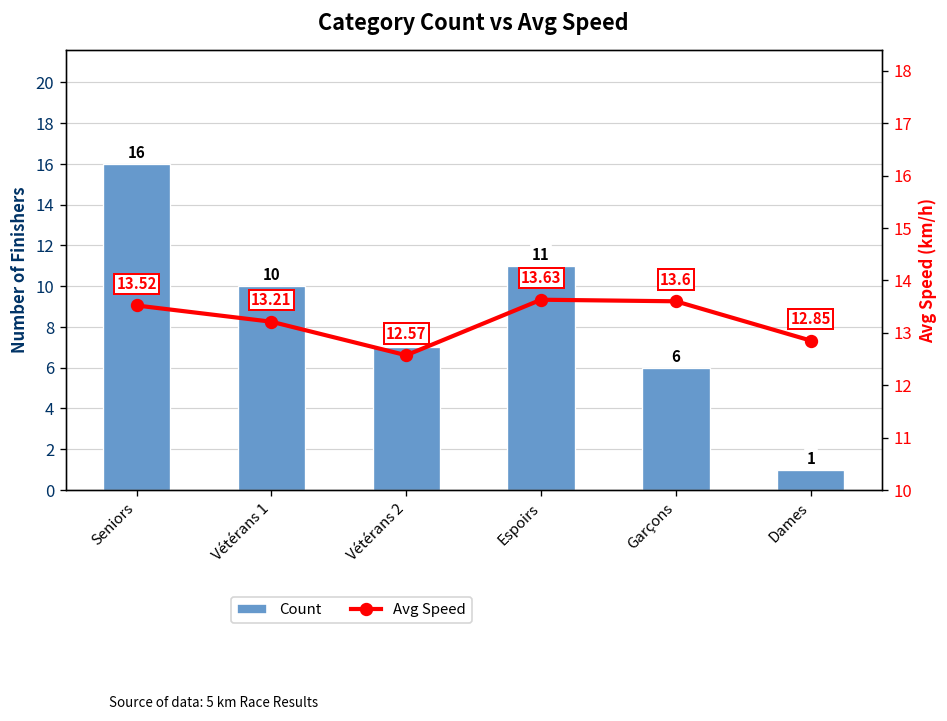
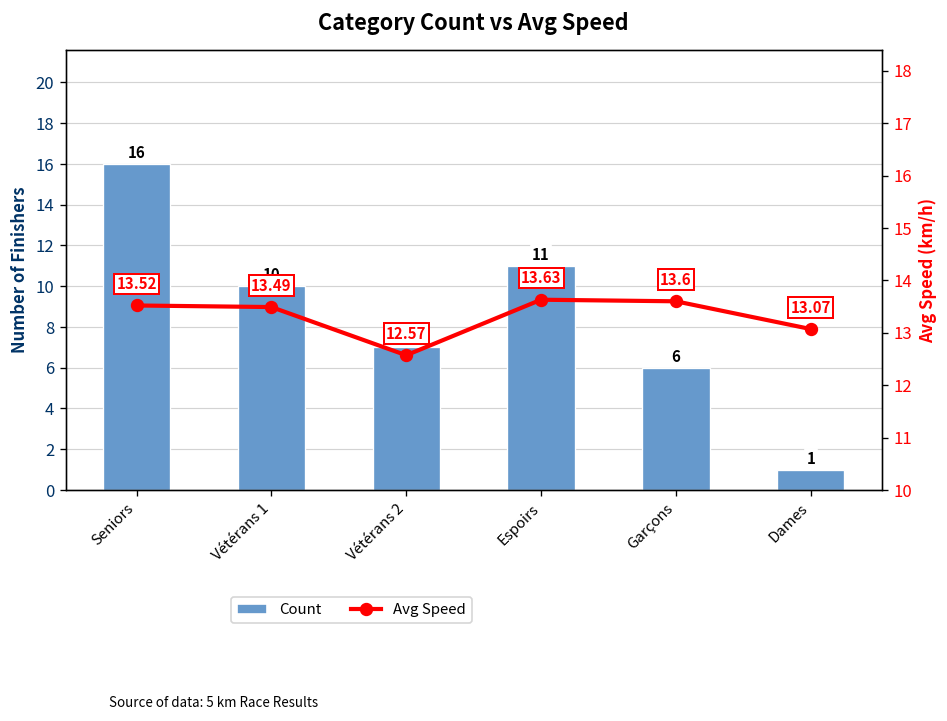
  {
    "Avg Speed": {
-     "Vétérans 1": 13.21,
-     "Dames": 12.85
+     "Vétérans 1": 13.49,
+     "Dames": 13.07
    }
  }
